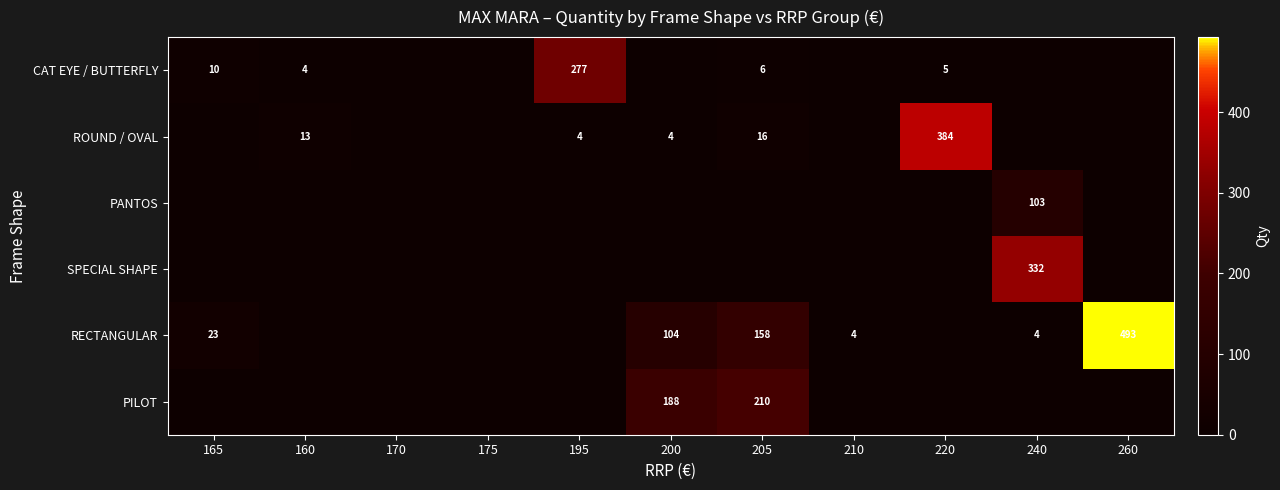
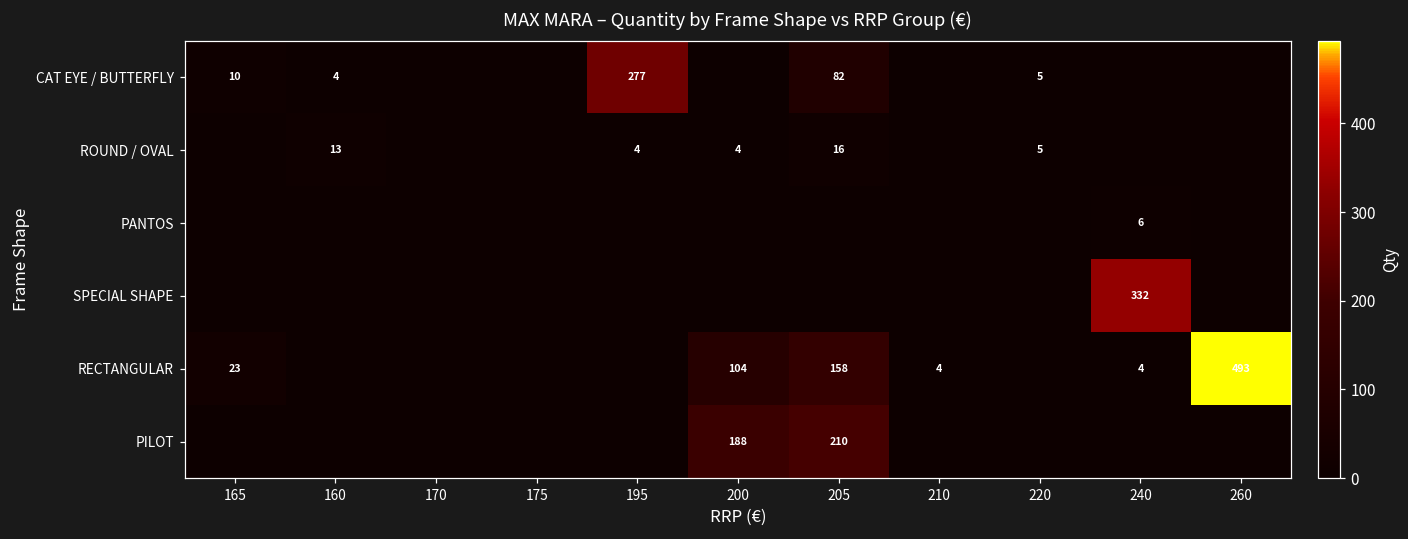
  {
    "CAT EYE / BUTTERFLY": {
      "165": 10,
      "160": 4,
      "195": 277,
-     "205": 6,
+     "205": 82,
      "220": 5
    },
    "ROUND / OVAL": {
      "160": 13,
      "195": 4,
      "200": 4,
      "205": 16,
-     "220": 384
+     "220": 5
    },
    "PANTOS": {
-     "240": 103
+     "240": 6
    },
    "SPECIAL SHAPE": {
      "240": 332
    },
    "RECTANGULAR": {
      "165": 23,
      "200": 104,
      "205": 158,
      "210": 4,
      "240": 4,
      "260": 493
    },
    "PILOT": {
      "200": 188,
      "205": 210
    }
  }
